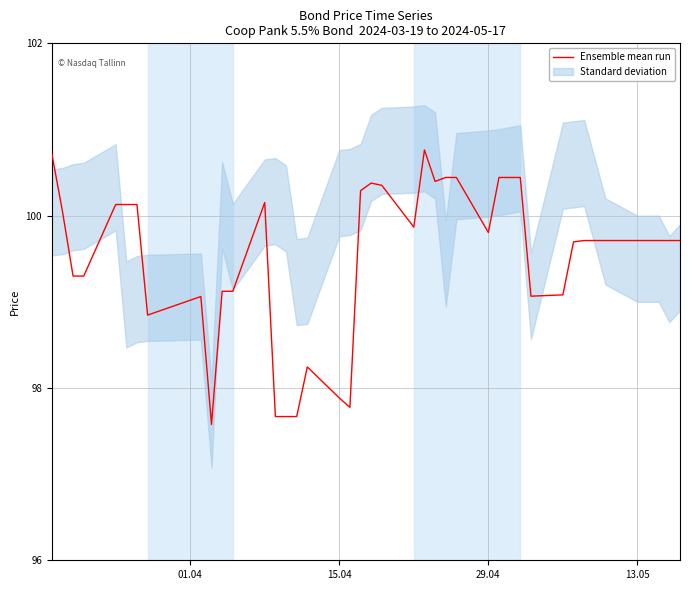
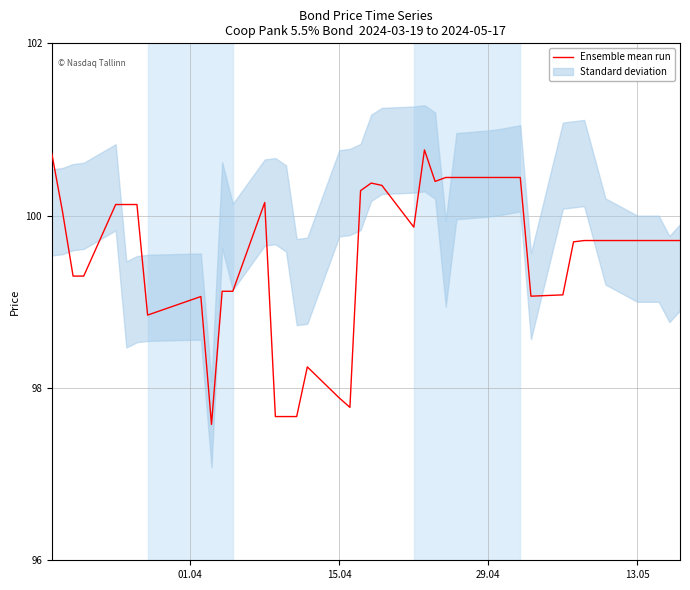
  {
    "Ensemble mean run": {
      "15.04": 97.9,
-     "29.04": 99.8,
+     "29.04": 100.4,
      "13.05": 99.7
    }
  }
